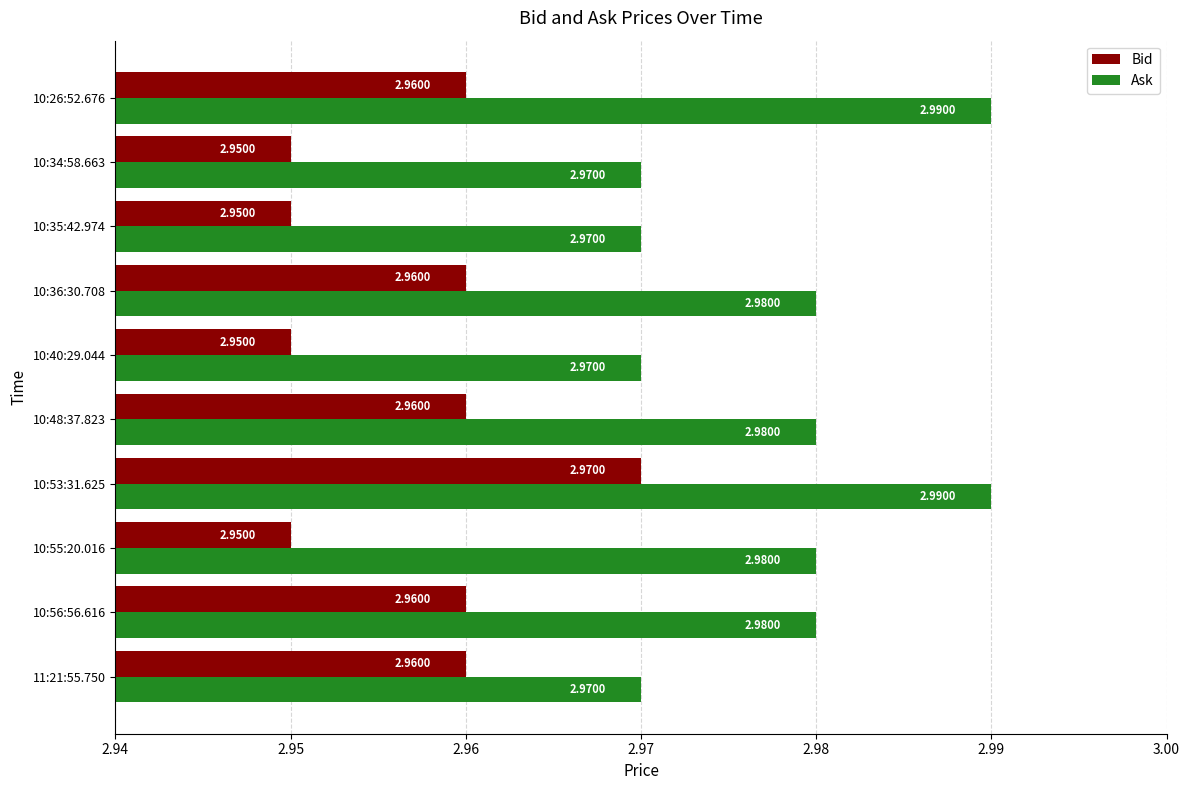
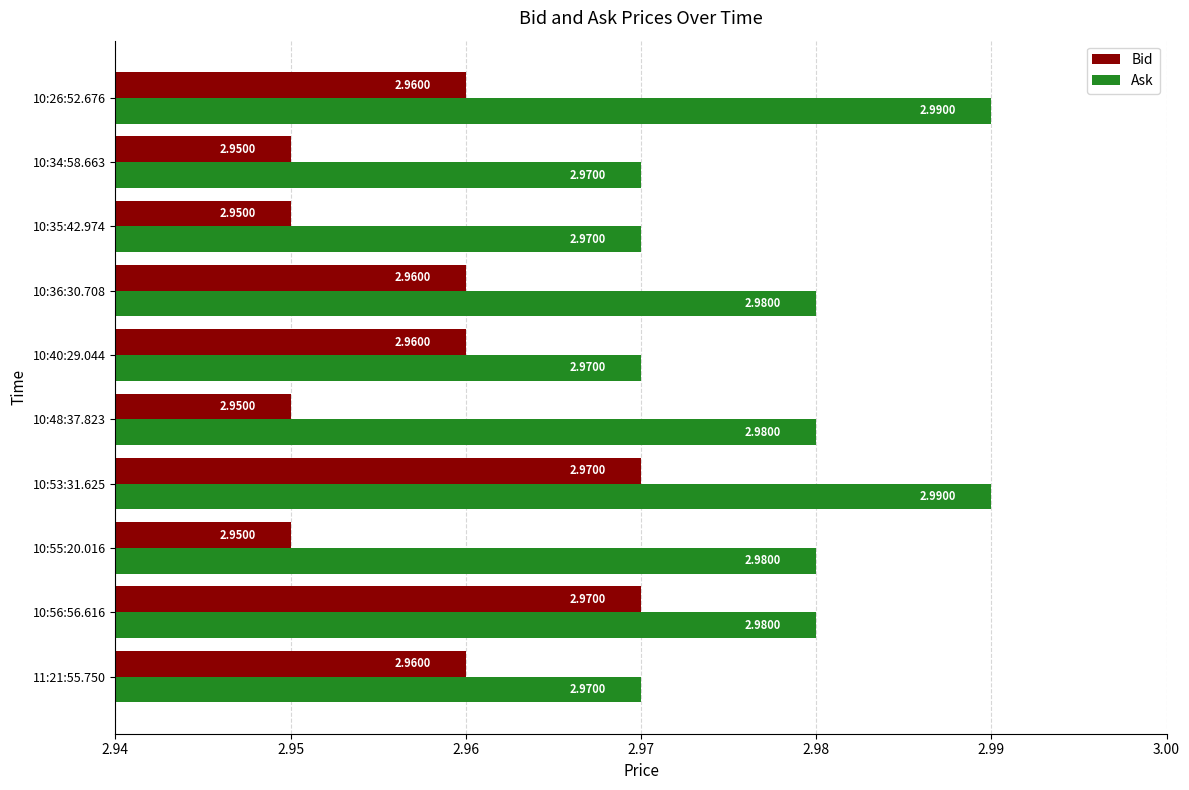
  {
    "Bid": {
      "10:26:52.676": 2.9600,
      "10:34:58.663": 2.9500,
      "10:35:42.974": 2.9500,
      "10:36:30.708": 2.9600,
-     "10:40:29.044": 2.9500,
-     "10:48:37.823": 2.9600,
+     "10:40:29.044": 2.9600,
+     "10:48:37.823": 2.9500,
      "10:53:31.625": 2.9700,
      "10:55:20.016": 2.9500,
-     "10:56:56.616": 2.9600,
+     "10:56:56.616": 2.9700,
      "11:21:55.750": 2.9600
    },
    "Ask": {
      "10:26:52.676": 2.9900,
      "10:34:58.663": 2.9700,
      "10:35:42.974": 2.9700,
      "10:36:30.708": 2.9800,
      "10:40:29.044": 2.9700,
      "10:48:37.823": 2.9800,
      "10:53:31.625": 2.9900,
      "10:55:20.016": 2.9800,
      "10:56:56.616": 2.9800,
      "11:21:55.750": 2.9700
    }
  }
